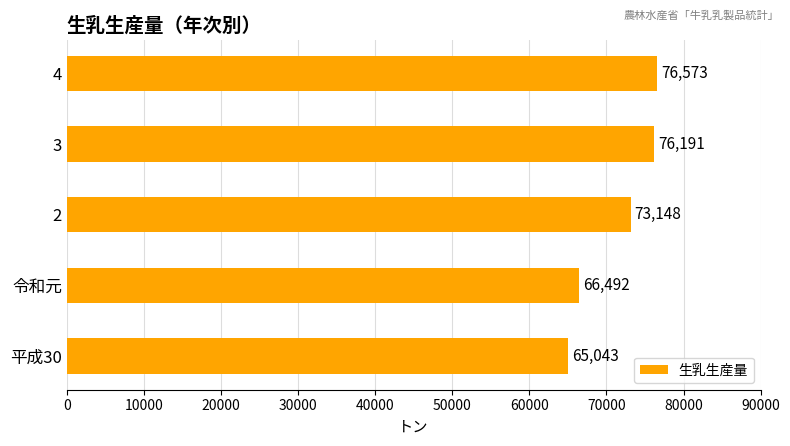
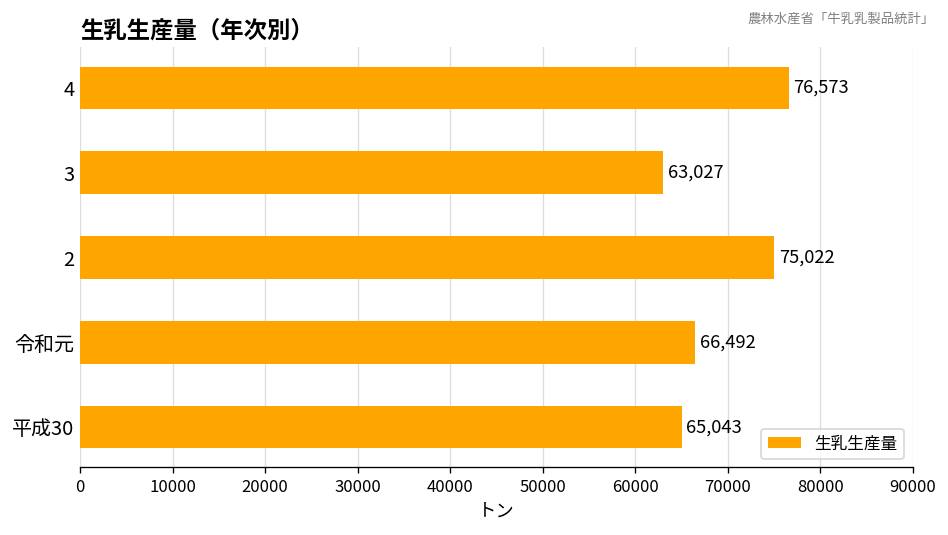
  {
    "4": "76,573",
-   "3": "76,191",
-   "2": "73,148",
+   "3": "63,027",
+   "2": "75,022",
    "令和元": "66,492",
    "平成30": "65,043"
  }
